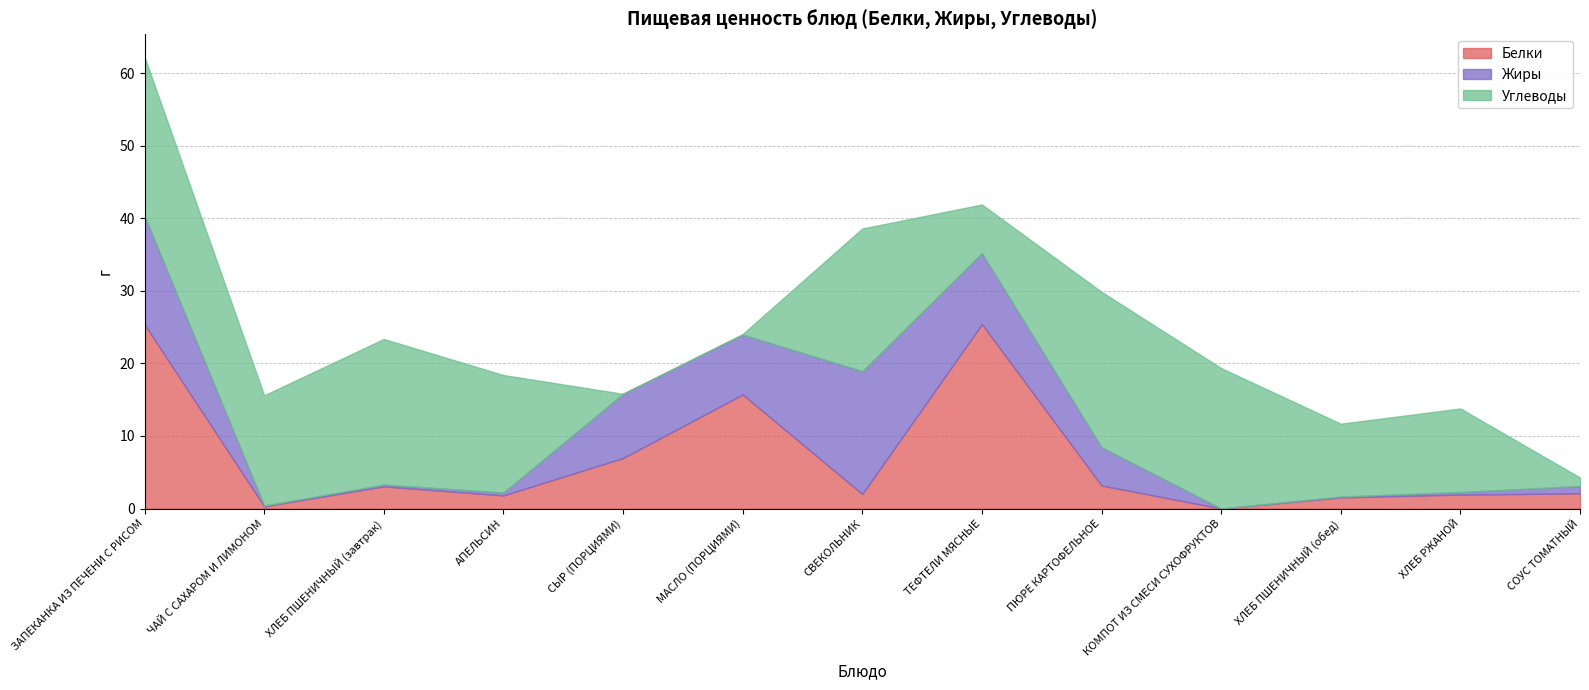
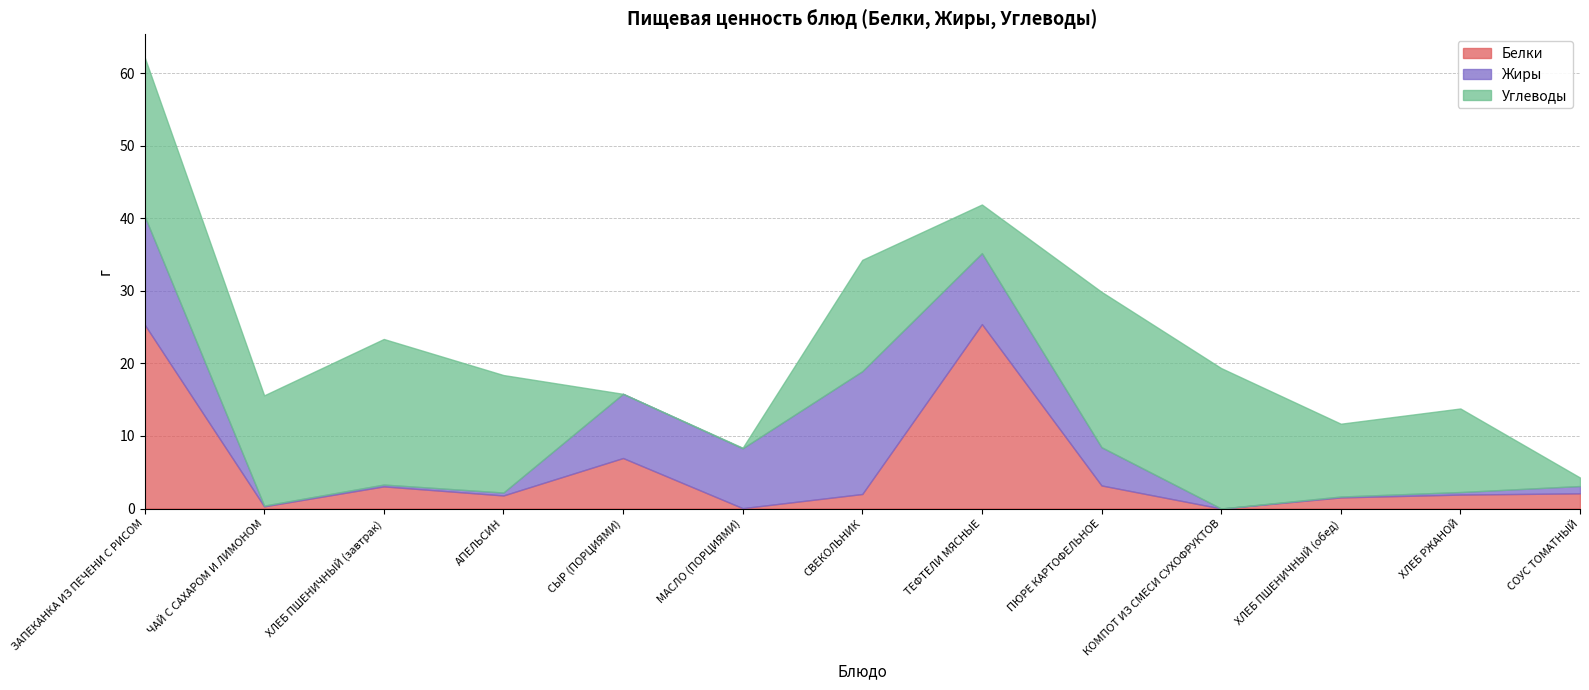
  {
    "Белки": {
      "ЗАПЕКАНКА ИЗ ПЕЧЕНИ С РИСОМ": 25,
      "АПЕЛЬСИН": 2,
      "СЫР (ПОРЦИЯМИ)": 7,
-     "МАСЛО (ПОРЦИЯМИ)": 16,
+     "МАСЛО (ПОРЦИЯМИ)": 0,
      "СВЕКОЛЬНИК": 2,
      "ТЕФТЕЛИ МЯСНЫЕ": 25,
      "ПЮРЕ КАРТОФЕЛЬНОЕ": 3,
      "ХЛЕБ РЖАНОЙ": 2,
      "СОУС ТОМАТНЫЙ": 2
    },
    "Жиры": {
      "ЗАПЕКАНКА ИЗ ПЕЧЕНИ С РИСОМ": 15,
      "АПЕЛЬСИН": 0,
      "СВЕКОЛЬНИК": 17,
      "ТЕФТЕЛИ МЯСНЫЕ": 10,
      "ПЮРЕ КАРТОФЕЛЬНОЕ": 5,
      "ХЛЕБ РЖАНОЙ": 0,
      "СОУС ТОМАТНЫЙ": 1
    },
    "Углеводы": {
      "ЗАПЕКАНКА ИЗ ПЕЧЕНИ С РИСОМ": 22,
      "ЧАЙ С САХАРОМ И ЛИМОНОМ": 15,
      "ХЛЕБ ПШЕНИЧНЫЙ (завтрак)": 20,
      "АПЕЛЬСИН": 16,
-     "СВЕКОЛЬНИК": 20,
+     "СВЕКОЛЬНИК": 15,
      "ТЕФТЕЛИ МЯСНЫЕ": 7,
      "ПЮРЕ КАРТОФЕЛЬНОЕ": 21,
      "КОМПОТ ИЗ СМЕСИ СУХОФРУКТОВ": 19,
      "ХЛЕБ ПШЕНИЧНЫЙ (обед)": 10,
      "ХЛЕБ РЖАНОЙ": 12,
      "СОУС ТОМАТНЫЙ": 1
    }
  }
